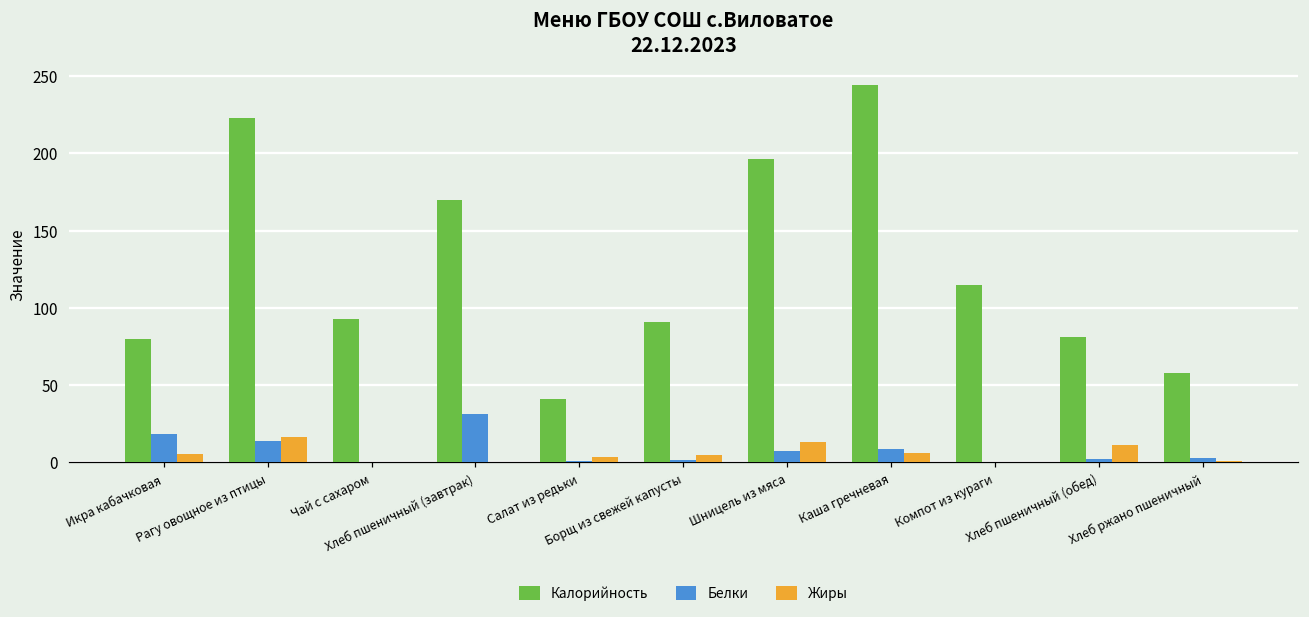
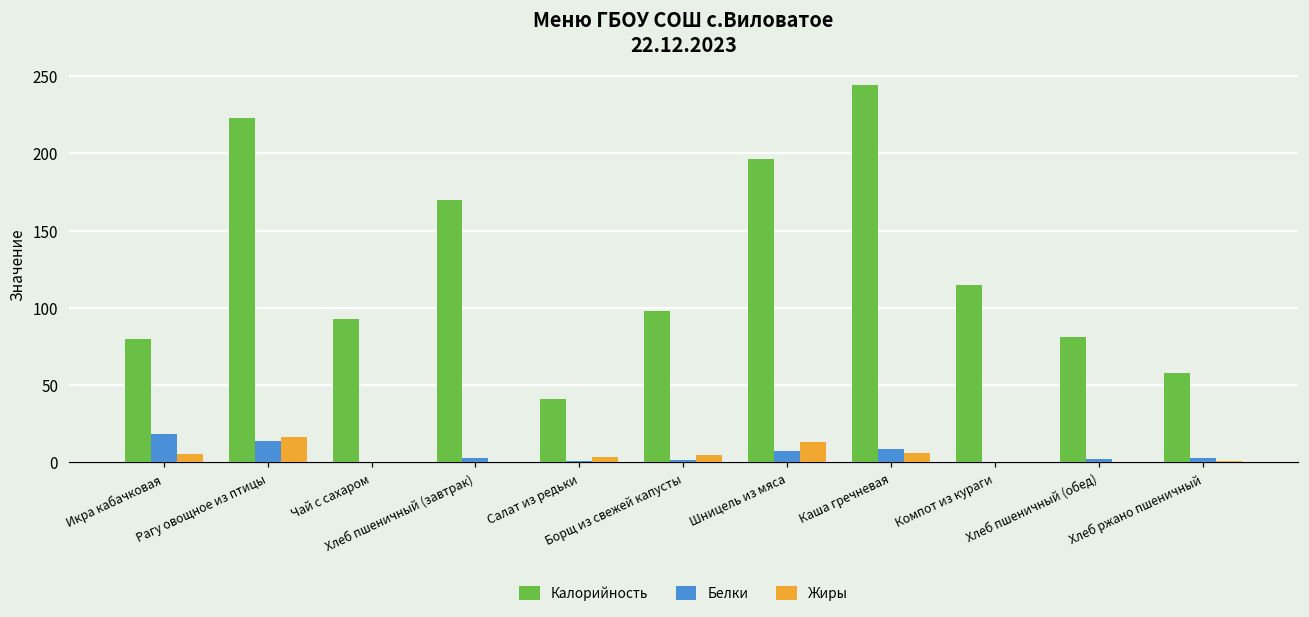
  {
    "Калорийность": {
      "Икра кабачковая": 80,
      "Рагу овощное из птицы": 223,
      "Чай с сахаром": 93,
      "Хлеб пшеничный (завтрак)": 170,
      "Салат из редьки": 41,
-     "Борщ из свежей капусты": 91,
+     "Борщ из свежей капусты": 98,
      "Шницель из мяса": 196,
      "Каша гречневая": 244,
      "Компот из кураги": 115,
      "Хлеб пшеничный (обед)": 81,
      "Хлеб ржано пшеничный": 58
    },
    "Белки": {
      "Икра кабачковая": 18,
      "Рагу овощное из птицы": 14,
-     "Хлеб пшеничный (завтрак)": 31,
+     "Хлеб пшеничный (завтрак)": 3,
      "Шницель из мяса": 7,
      "Каша гречневая": 9,
      "Хлеб пшеничный (обед)": 2,
      "Хлеб ржано пшеничный": 3
    },
    "Жиры": {
      "Икра кабачковая": 5,
      "Рагу овощное из птицы": 16,
      "Чай с сахаром": 0,
      "Салат из редьки": 4,
      "Борщ из свежей капусты": 5,
      "Шницель из мяса": 13,
      "Каша гречневая": 6,
      "Компот из кураги": 0,
-     "Хлеб пшеничный (обед)": 11
+     "Хлеб пшеничный (обед)": 0
    }
  }
